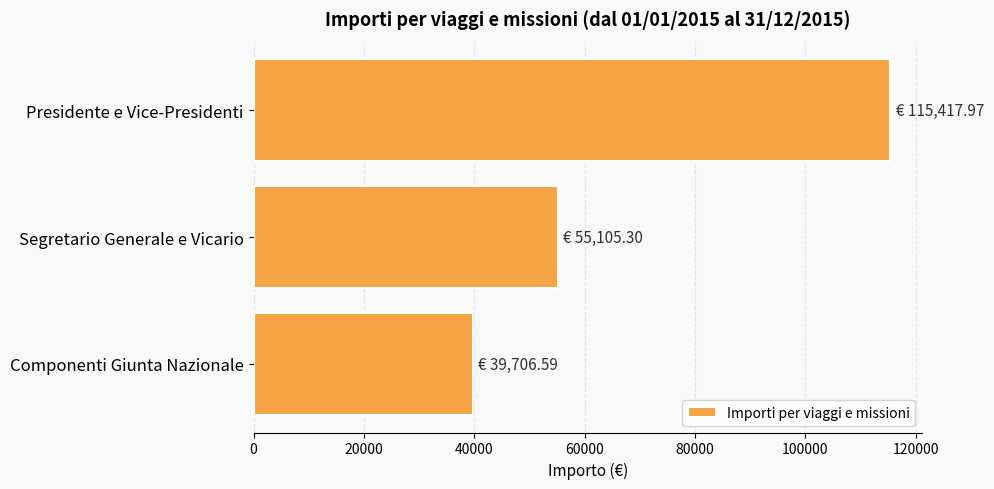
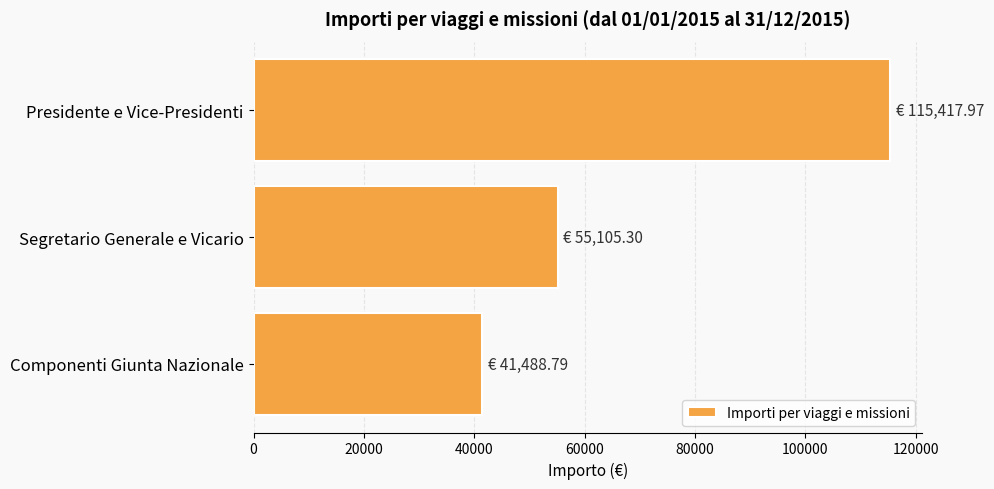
  {
    "Presidente e Vice-Presidenti": "115,417.97",
    "Segretario Generale e Vicario": "55,105.30",
-   "Componenti Giunta Nazionale": "39,706.59"
+   "Componenti Giunta Nazionale": "41,488.79"
  }
